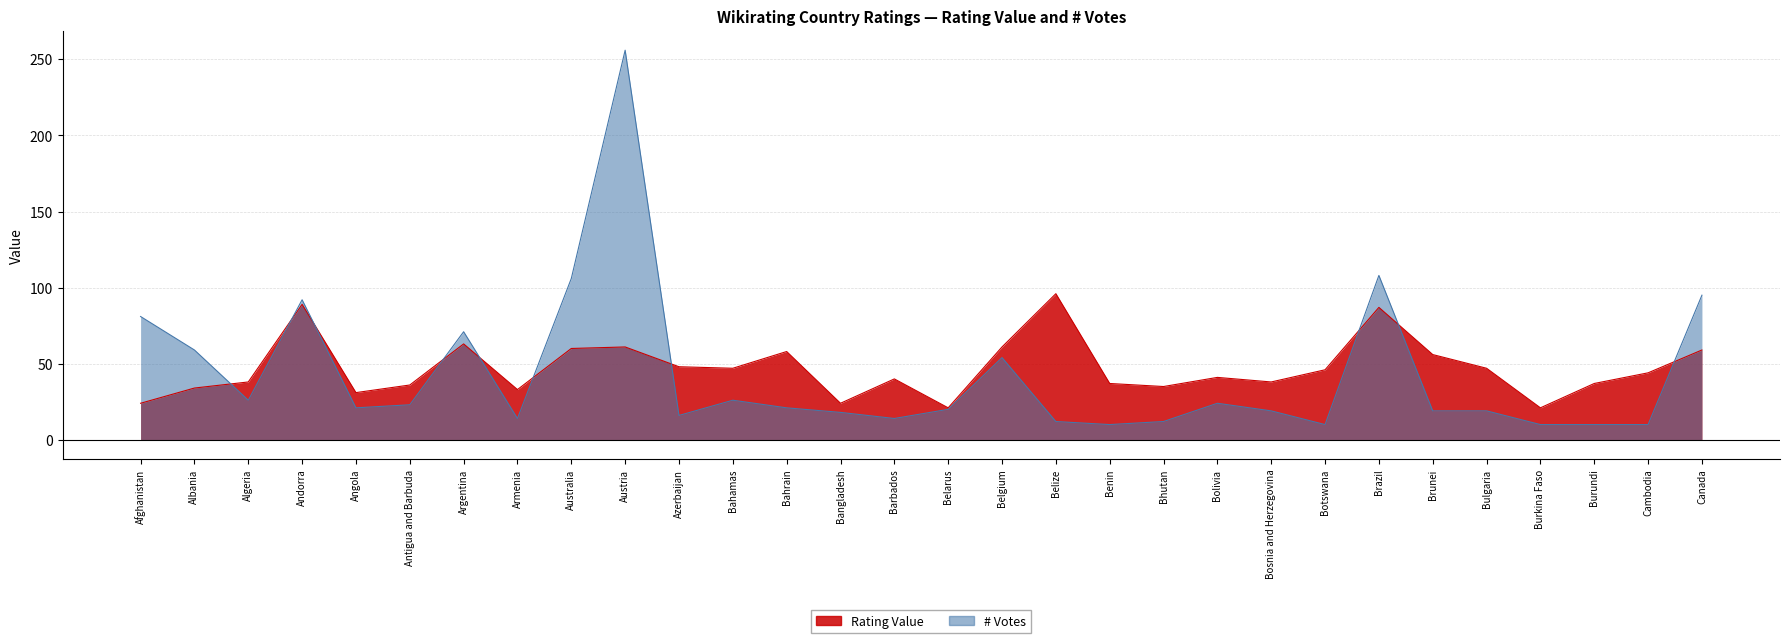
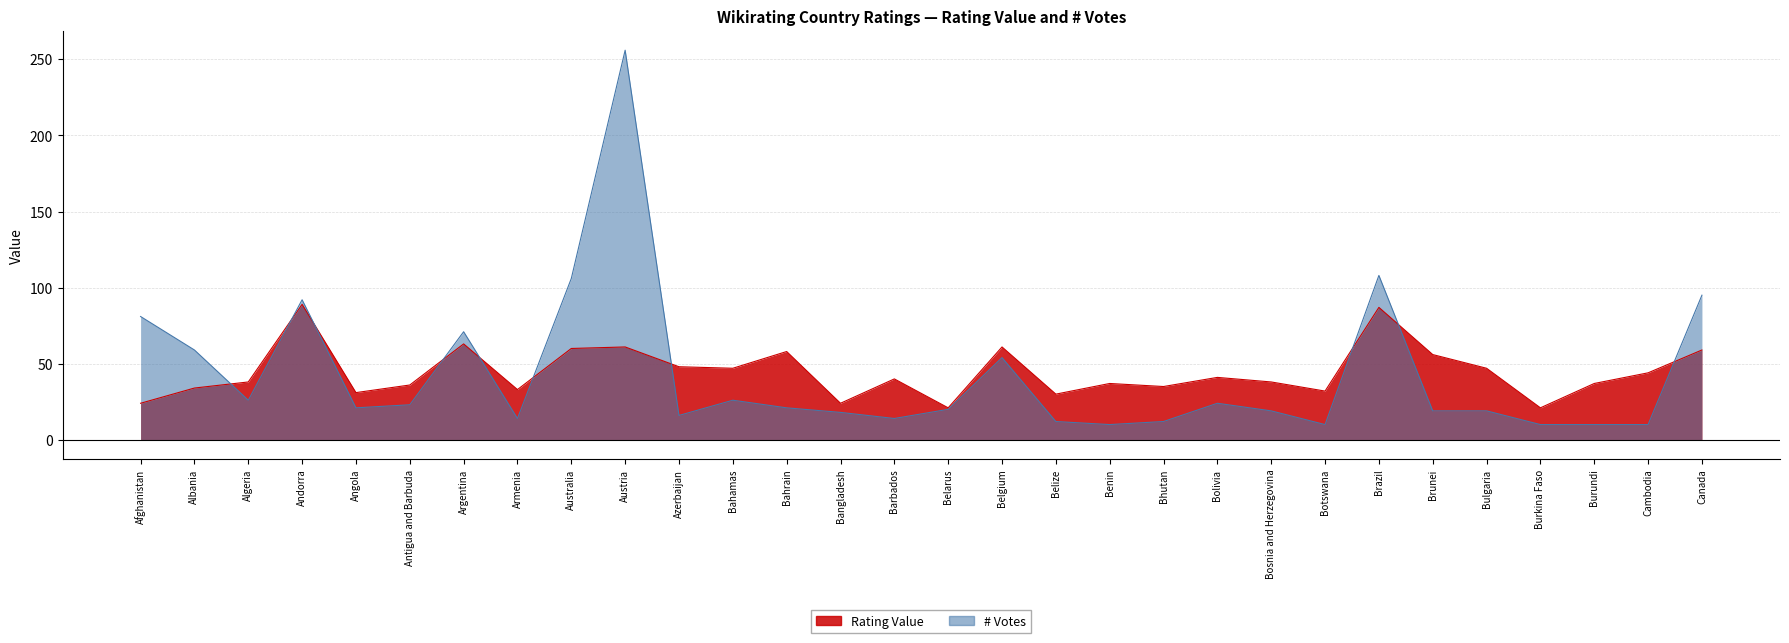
  {
    "Rating Value": {
      "Afghanistan": 24,
      "Albania": 34,
      "Algeria": 38,
      "Andorra": 89,
      "Angola": 31,
      "Antigua and Barbuda": 36,
      "Argentina": 63,
      "Armenia": 33,
      "Australia": 60,
      "Austria": 61,
      "Azerbaijan": 48,
      "Bahamas": 47,
      "Bahrain": 58,
      "Bangladesh": 24,
      "Barbados": 40,
      "Belgium": 61,
-     "Belize": 96,
+     "Belize": 30,
      "Benin": 37,
      "Bhutan": 35,
      "Bolivia": 41,
      "Bosnia and Herzegovina": 38,
-     "Botswana": 46,
+     "Botswana": 32,
      "Brazil": 87,
      "Brunei": 56,
      "Bulgaria": 47,
      "Burkina Faso": 21,
      "Burundi": 37,
      "Cambodia": 44,
      "Canada": 59
    },
    "# Votes": {
      "Afghanistan": 81,
      "Albania": 59,
      "Algeria": 26,
      "Andorra": 92,
      "Angola": 21,
      "Antigua and Barbuda": 23,
      "Argentina": 71,
      "Armenia": 14,
      "Australia": 106,
      "Austria": 256,
      "Azerbaijan": 16,
      "Bahamas": 26,
      "Bahrain": 21,
      "Bangladesh": 18,
      "Barbados": 14,
      "Belgium": 54,
      "Belize": 12,
      "Benin": 10,
      "Bhutan": 12,
      "Bolivia": 24,
      "Bosnia and Herzegovina": 19,
      "Botswana": 10,
      "Brazil": 108,
      "Brunei": 19,
      "Bulgaria": 19,
      "Burkina Faso": 10,
      "Burundi": 10,
      "Cambodia": 10,
      "Canada": 95
    }
  }
